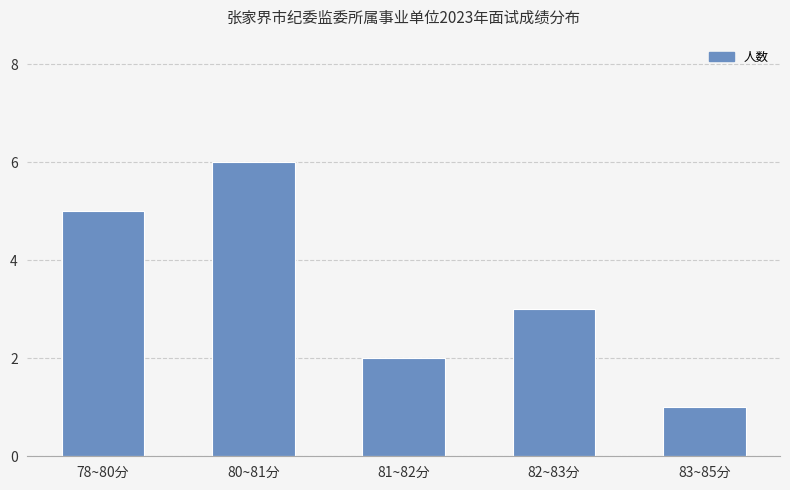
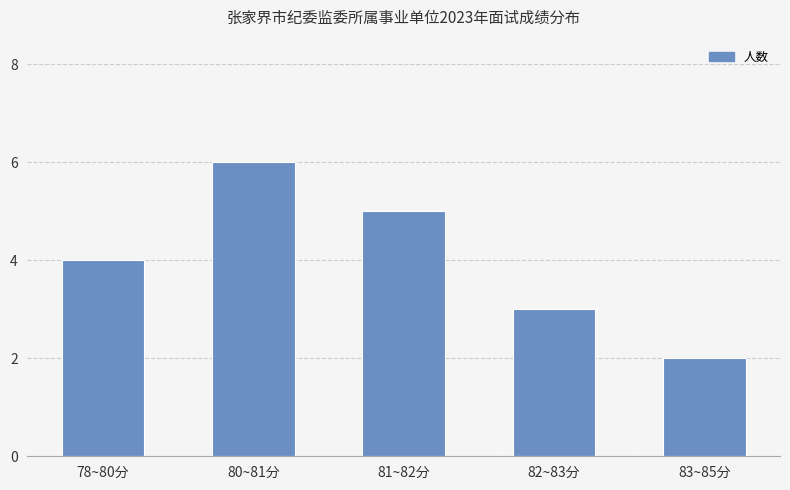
  {
-   "78~80分": 5,
+   "78~80分": 4,
    "80~81分": 6,
-   "81~82分": 2,
+   "81~82分": 5,
    "82~83分": 3,
-   "83~85分": 1
+   "83~85分": 2
  }
